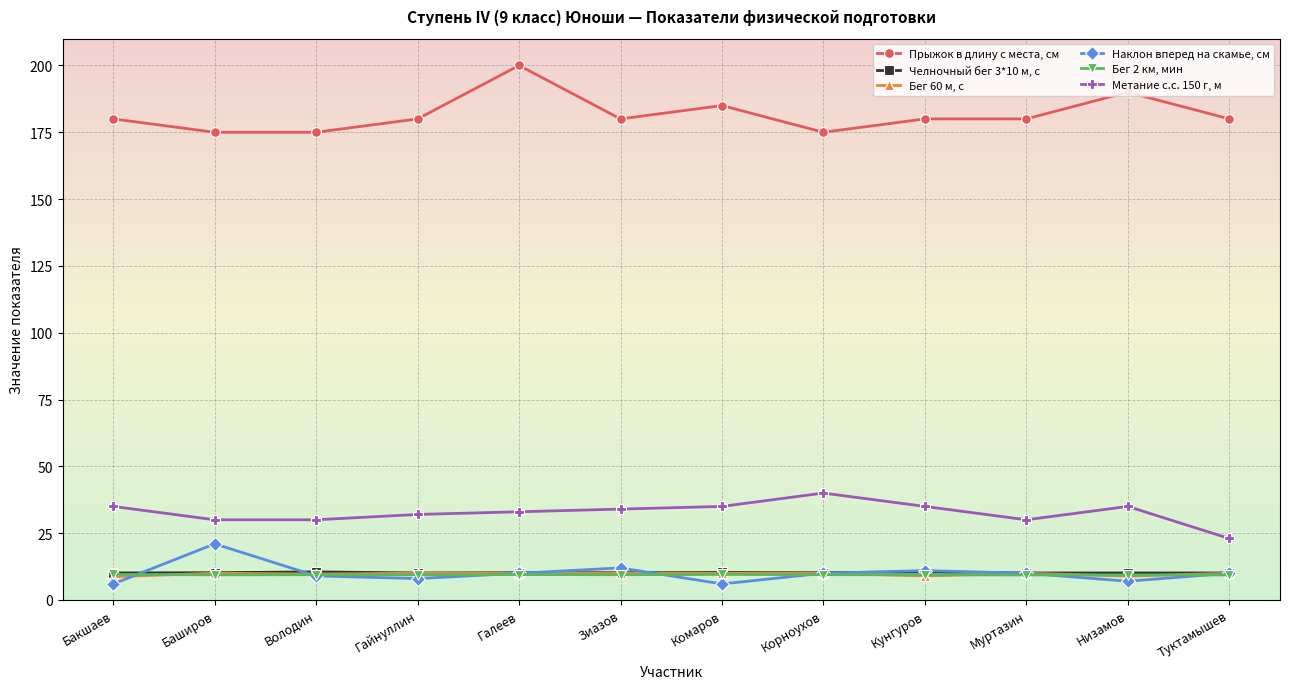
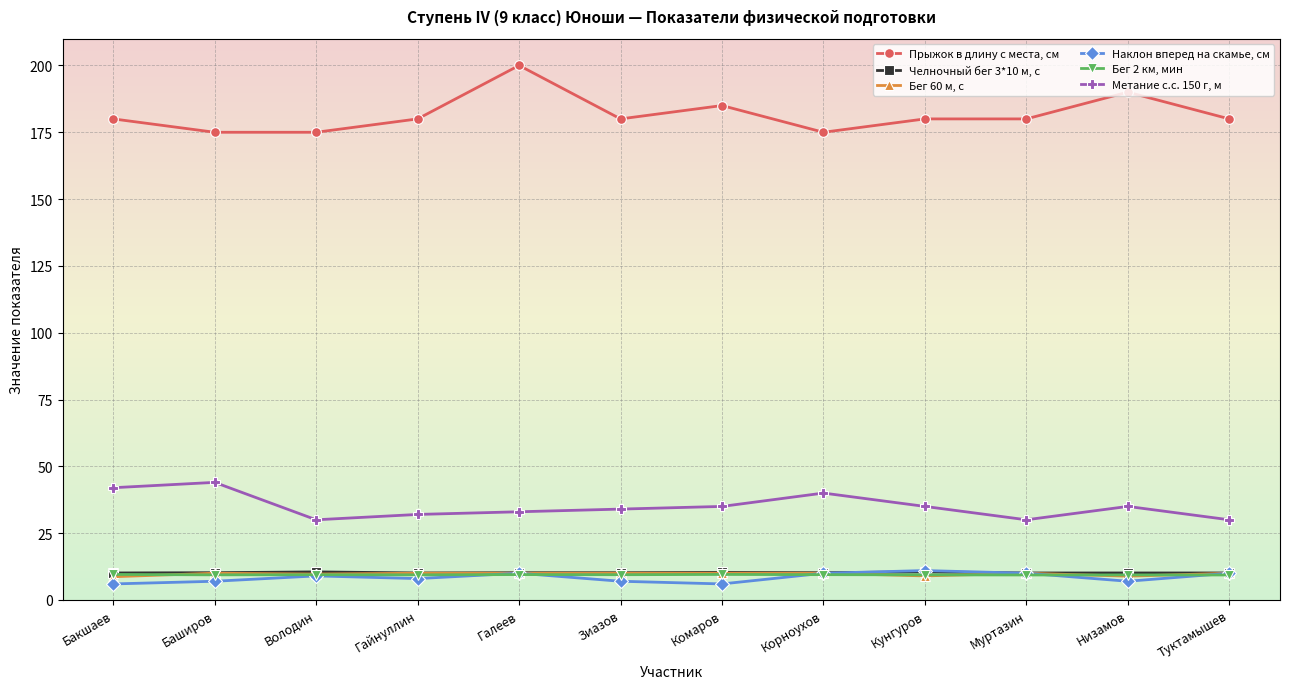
  {
    "Наклон вперед на скамье, см": {
      "Бакшаев": 6,
-     "Баширов": 21,
+     "Баширов": 7,
      "Гайнуллин": 8,
-     "Зиазов": 12,
+     "Зиазов": 7,
      "Комаров": 6,
      "Низамов": 7
    },
    "Метание с.с. 150 г, м": {
-     "Бакшаев": 35,
-     "Баширов": 30,
+     "Бакшаев": 42,
+     "Баширов": 44,
      "Володин": 30,
      "Гайнуллин": 32,
      "Галеев": 33,
      "Зиазов": 34,
      "Комаров": 35,
      "Корноухов": 40,
      "Кунгуров": 35,
      "Муртазин": 30,
      "Низамов": 35,
-     "Туктамышев": 23
+     "Туктамышев": 30
    }
  }
